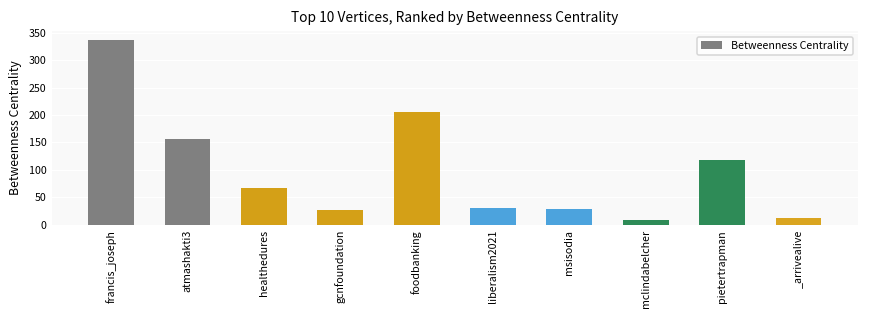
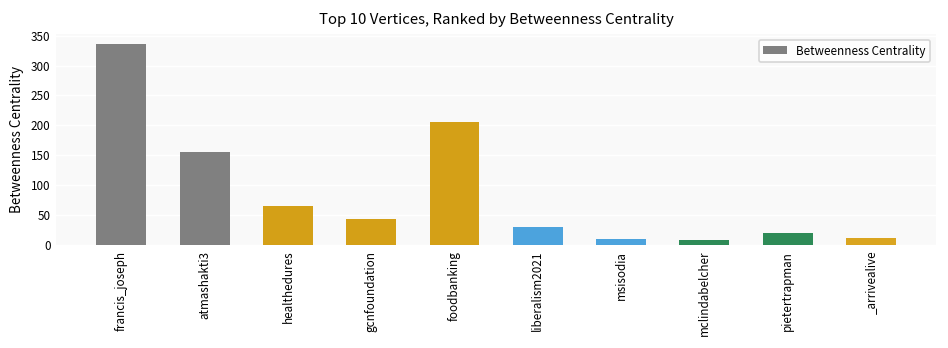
  {
    "francis_joseph": 340,
    "atmashakti3": 160,
    "healthedures": 70,
-   "gcnfoundation": 30,
+   "gcnfoundation": 40,
    "foodbanking": 210,
    "liberalism2021": 30,
-   "msisodia": 30,
+   "msisodia": 10,
    "mclindabelcher": 10,
-   "pietertrapman": 120,
+   "pietertrapman": 20,
    "_arrivealive": 10
  }
